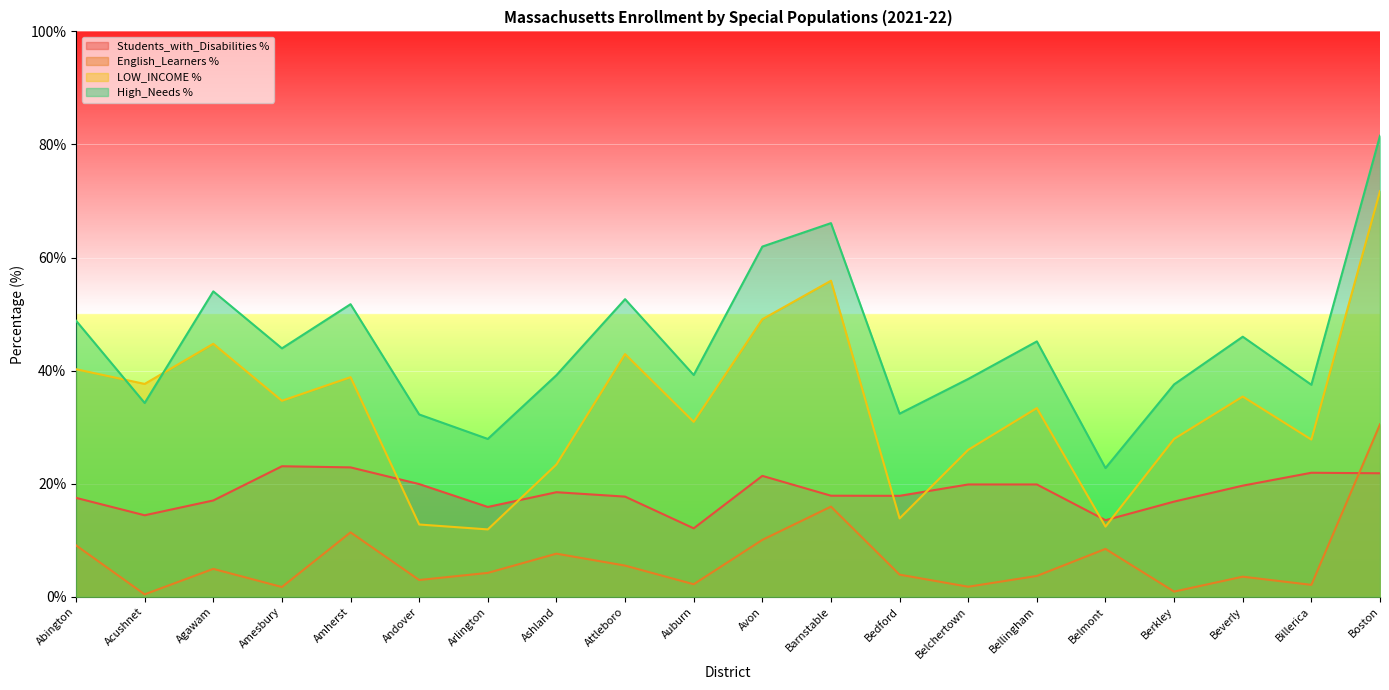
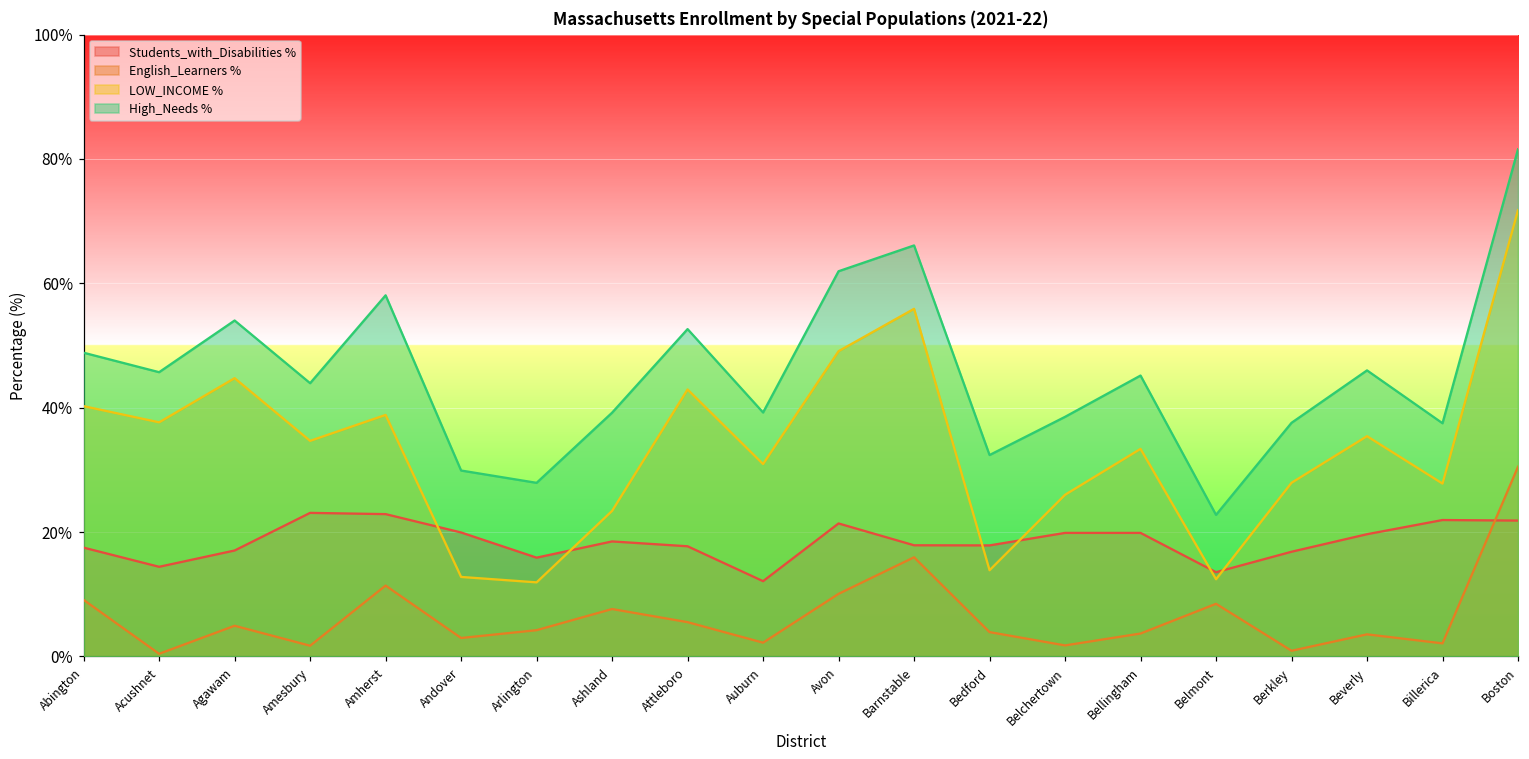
  {
    "High_Needs %": {
      "Abington": "49%",
-     "Acushnet": "34%",
+     "Acushnet": "46%",
      "Agawam": "54%",
      "Amesbury": "44%",
-     "Amherst": "52%",
-     "Andover": "32%",
+     "Amherst": "58%",
+     "Andover": "30%",
      "Arlington": "28%",
      "Ashland": "39%",
      "Attleboro": "53%",
      "Auburn": "39%",
      "Avon": "62%",
      "Barnstable": "66%",
      "Bedford": "32%",
      "Belchertown": "39%",
      "Bellingham": "45%",
      "Belmont": "23%",
      "Berkley": "38%",
      "Beverly": "46%",
      "Billerica": "38%",
      "Boston": "82%"
    }
  }
